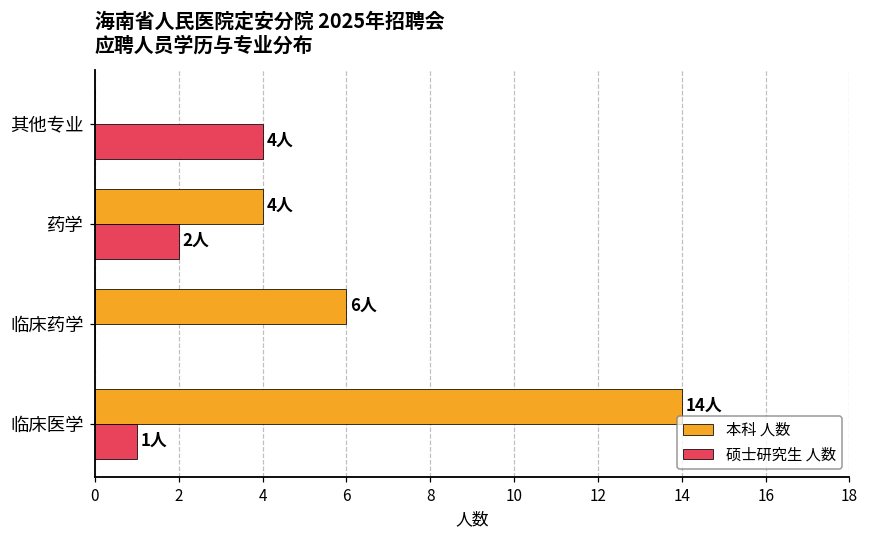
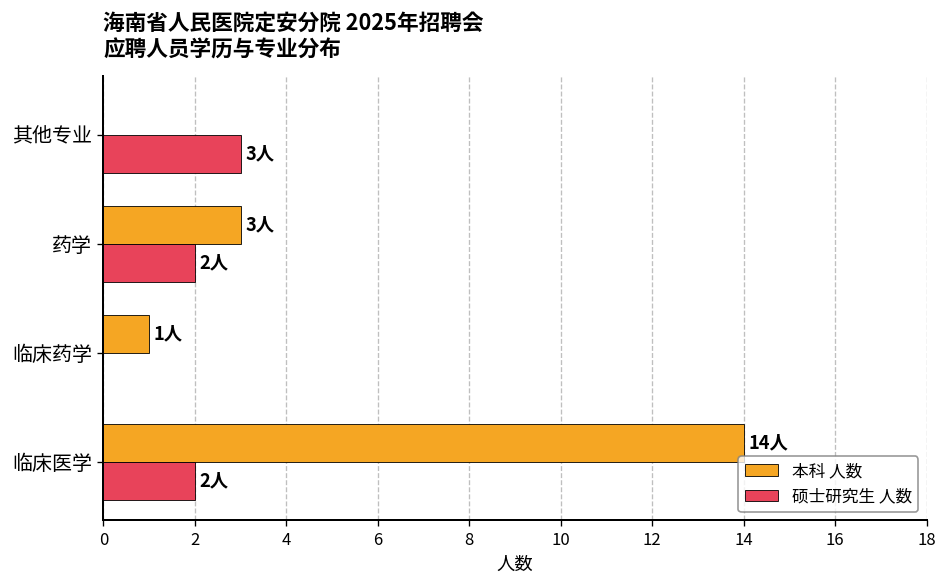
  {
    "本科 人数": {
-     "药学": "4人",
-     "临床药学": "6人",
+     "药学": "3人",
+     "临床药学": "1人",
      "临床医学": "14人"
    },
    "硕士研究生 人数": {
-     "其他专业": "4人",
+     "其他专业": "3人",
      "药学": "2人",
-     "临床医学": "1人"
+     "临床医学": "2人"
    }
  }
